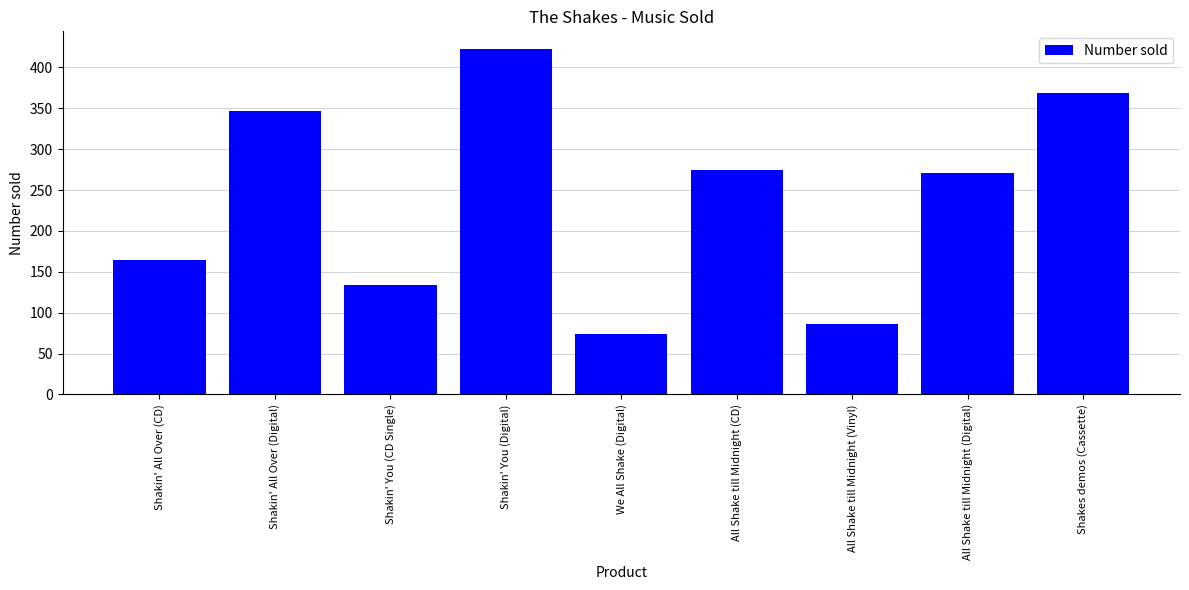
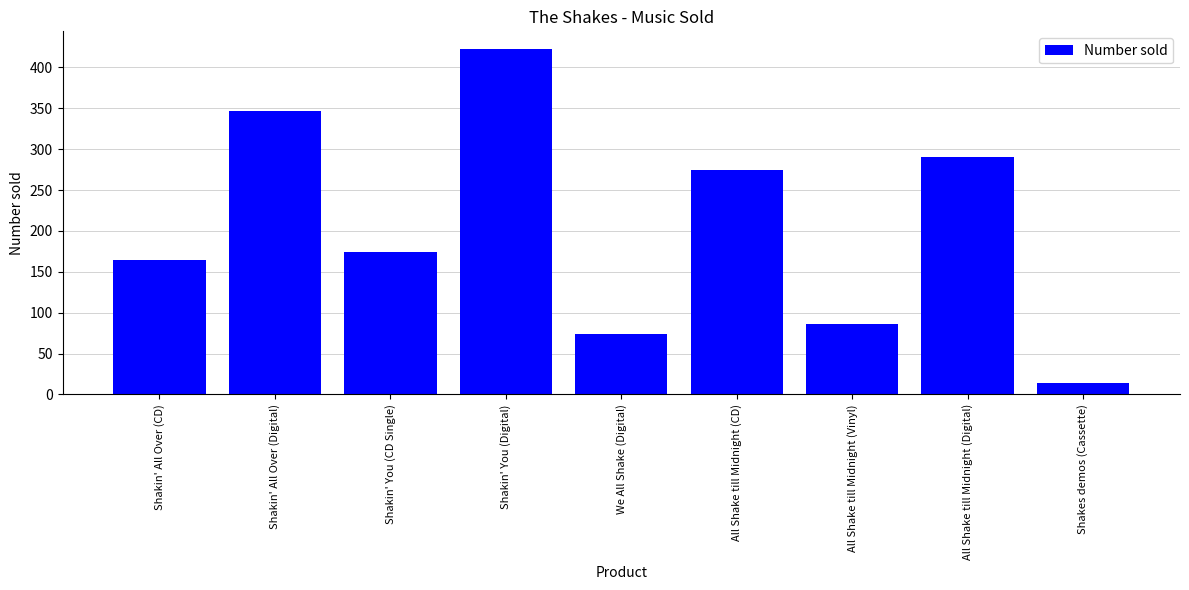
  {
    "Shakin' All Over (CD)": 160,
    "Shakin' All Over (Digital)": 350,
-   "Shakin' You (CD Single)": 130,
+   "Shakin' You (CD Single)": 170,
    "Shakin' You (Digital)": 420,
    "We All Shake (Digital)": 70,
    "All Shake till Midnight (CD)": 280,
    "All Shake till Midnight (Vinyl)": 90,
-   "All Shake till Midnight (Digital)": 270,
-   "Shakes demos (Cassette)": 370
+   "All Shake till Midnight (Digital)": 290,
+   "Shakes demos (Cassette)": 10
  }
